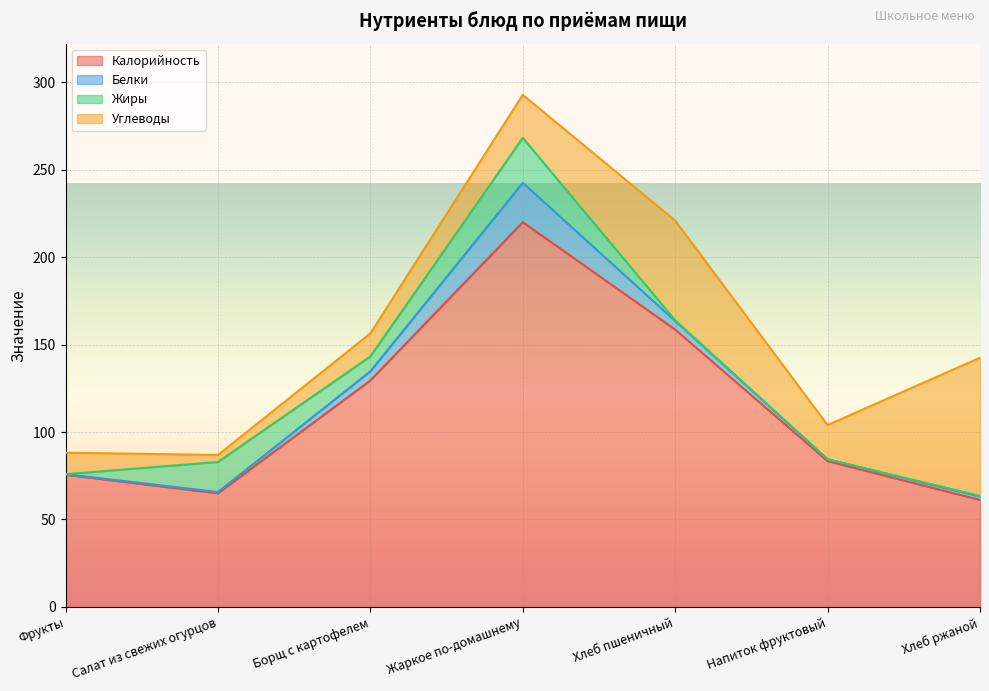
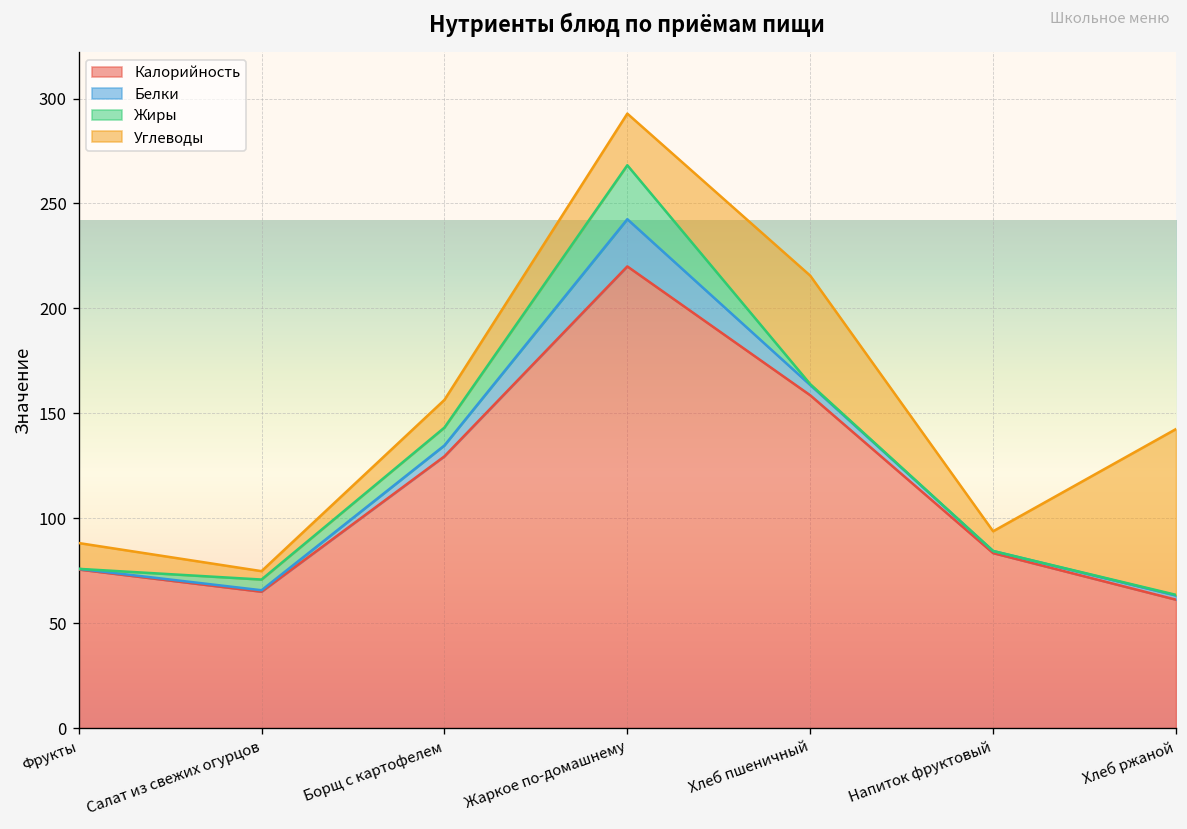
  {
    "Калорийность": {
      "Борщ с картофелем": 130,
      "Жаркое по-домашнему": 220,
      "Хлеб пшеничный": 159,
      "Хлеб ржаной": 61
    },
    "Белки": {
      "Борщ с картофелем": 5,
      "Жаркое по-домашнему": 23
    },
    "Жиры": {
-     "Салат из свежих огурцов": 17,
+     "Салат из свежих огурцов": 5,
      "Борщ с картофелем": 9,
      "Жаркое по-домашнему": 26
    },
    "Углеводы": {
      "Фрукты": 12,
      "Салат из свежих огурцов": 4,
      "Борщ с картофелем": 13,
      "Жаркое по-домашнему": 25,
-     "Хлеб пшеничный": 57,
-     "Напиток фруктовый": 20,
+     "Хлеб пшеничный": 52,
+     "Напиток фруктовый": 9,
      "Хлеб ржаной": 79
    }
  }
